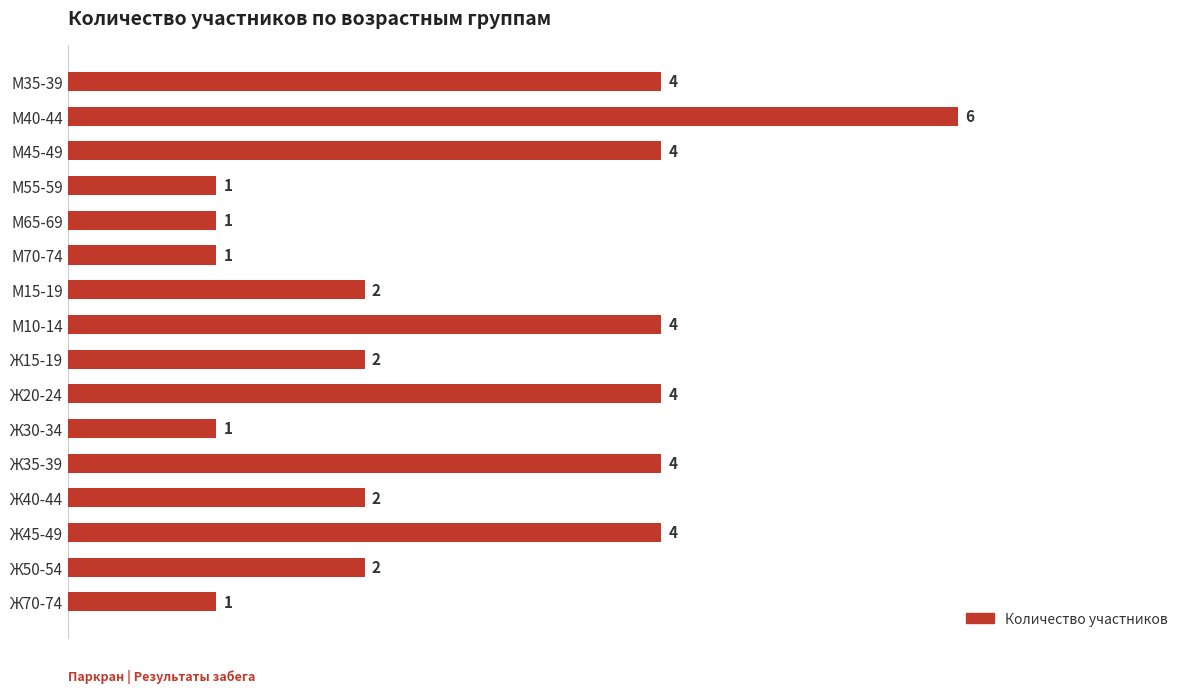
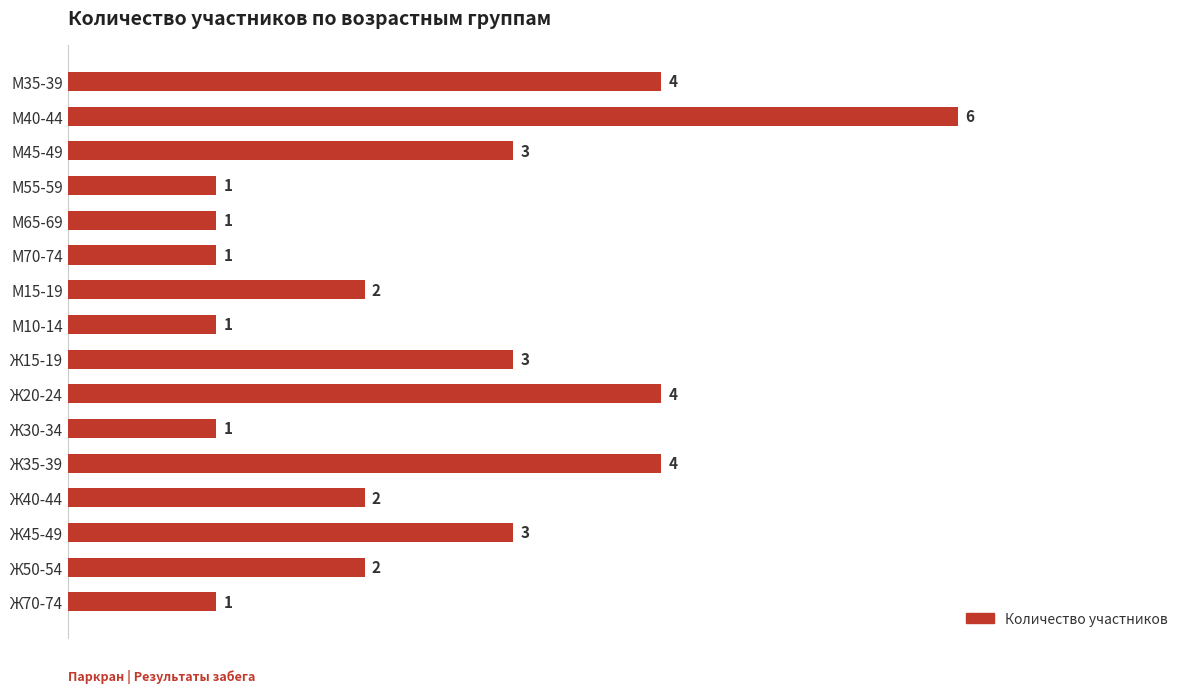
  {
    "М35-39": 4,
    "М40-44": 6,
-   "М45-49": 4,
+   "М45-49": 3,
    "М55-59": 1,
    "М65-69": 1,
    "М70-74": 1,
    "М15-19": 2,
-   "М10-14": 4,
-   "Ж15-19": 2,
+   "М10-14": 1,
+   "Ж15-19": 3,
    "Ж20-24": 4,
    "Ж30-34": 1,
    "Ж35-39": 4,
    "Ж40-44": 2,
-   "Ж45-49": 4,
+   "Ж45-49": 3,
    "Ж50-54": 2,
    "Ж70-74": 1
  }
